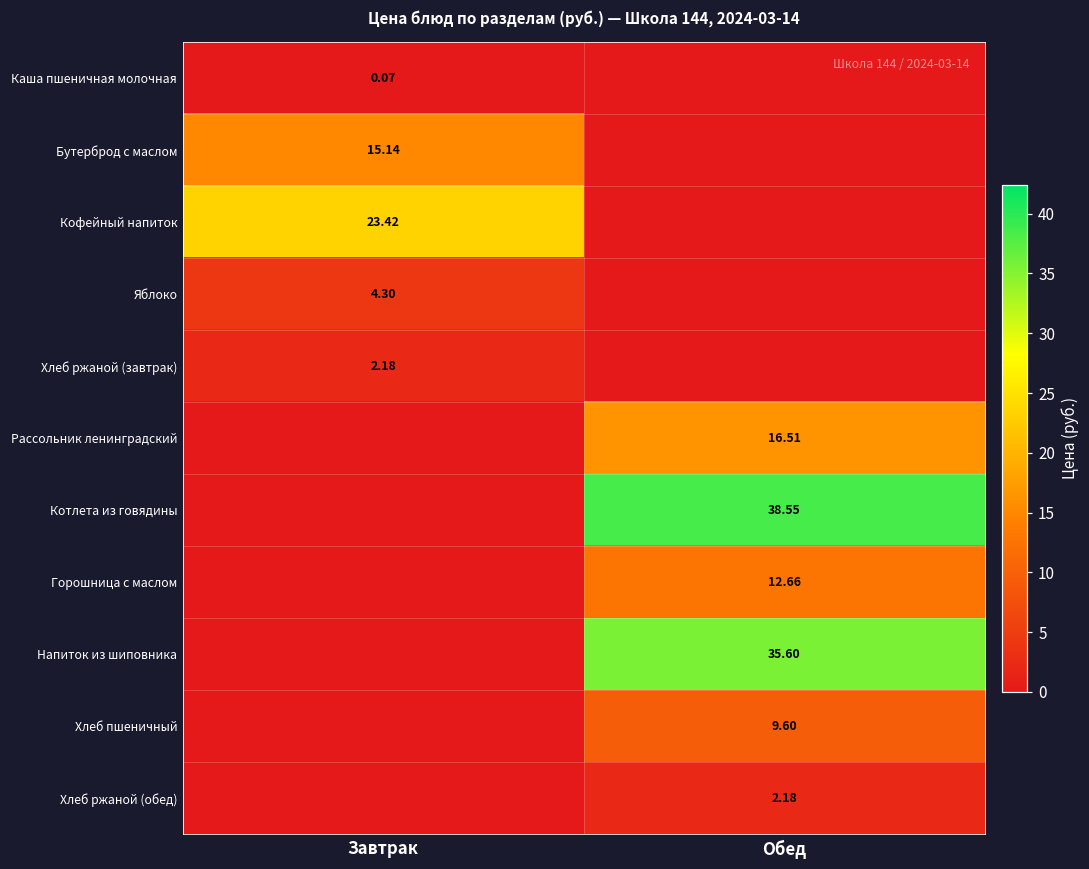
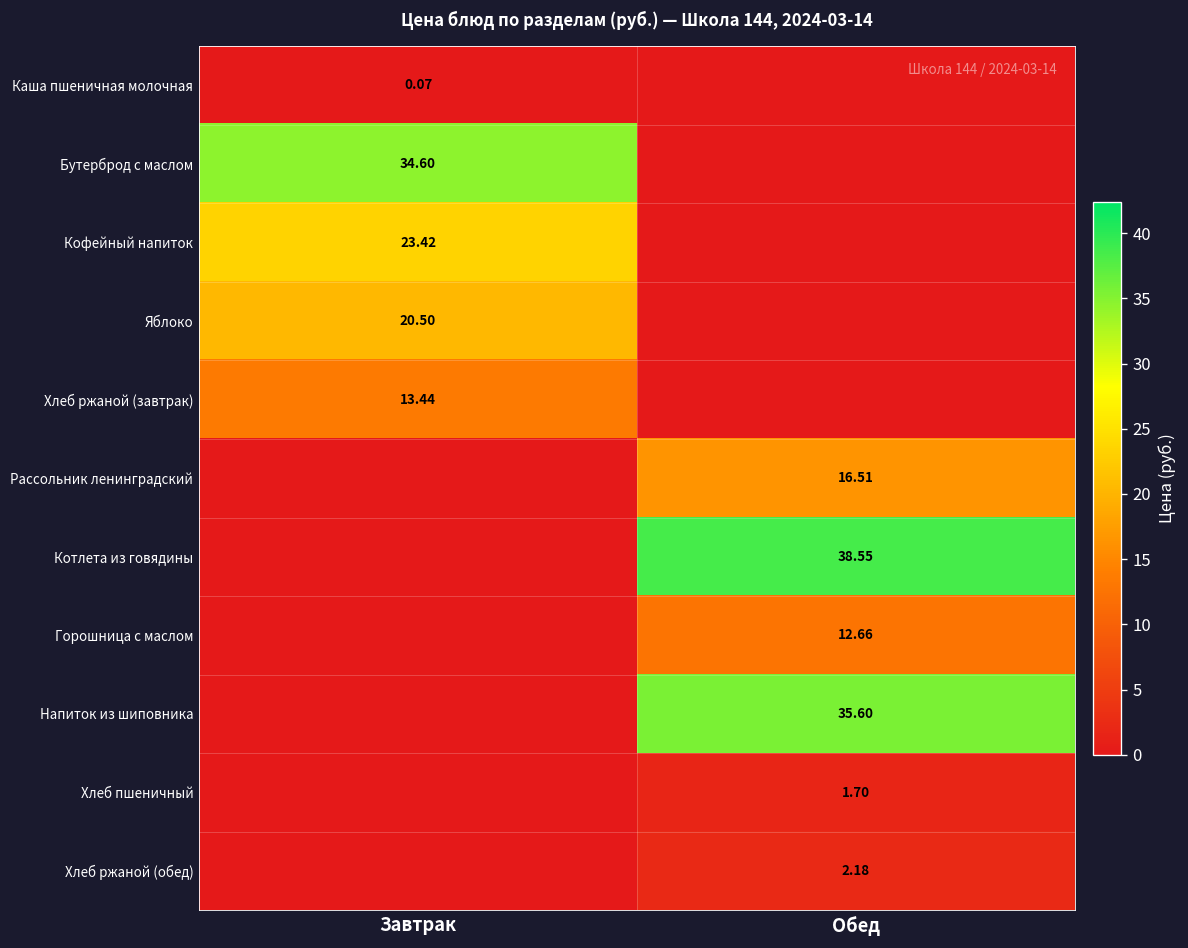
  {
    "Каша пшеничная молочная": {
      "Завтрак": 0.07
    },
    "Бутерброд с маслом": {
-     "Завтрак": 15.14
+     "Завтрак": 34.60
    },
    "Кофейный напиток": {
      "Завтрак": 23.42
    },
    "Яблоко": {
-     "Завтрак": 4.30
+     "Завтрак": 20.50
    },
    "Хлеб ржаной (завтрак)": {
-     "Завтрак": 2.18
+     "Завтрак": 13.44
    },
    "Рассольник ленинградский": {
      "Обед": 16.51
    },
    "Котлета из говядины": {
      "Обед": 38.55
    },
    "Горошница с маслом": {
      "Обед": 12.66
    },
    "Напиток из шиповника": {
      "Обед": 35.60
    },
    "Хлеб пшеничный": {
-     "Обед": 9.60
+     "Обед": 1.70
    },
    "Хлеб ржаной (обед)": {
      "Обед": 2.18
    }
  }
